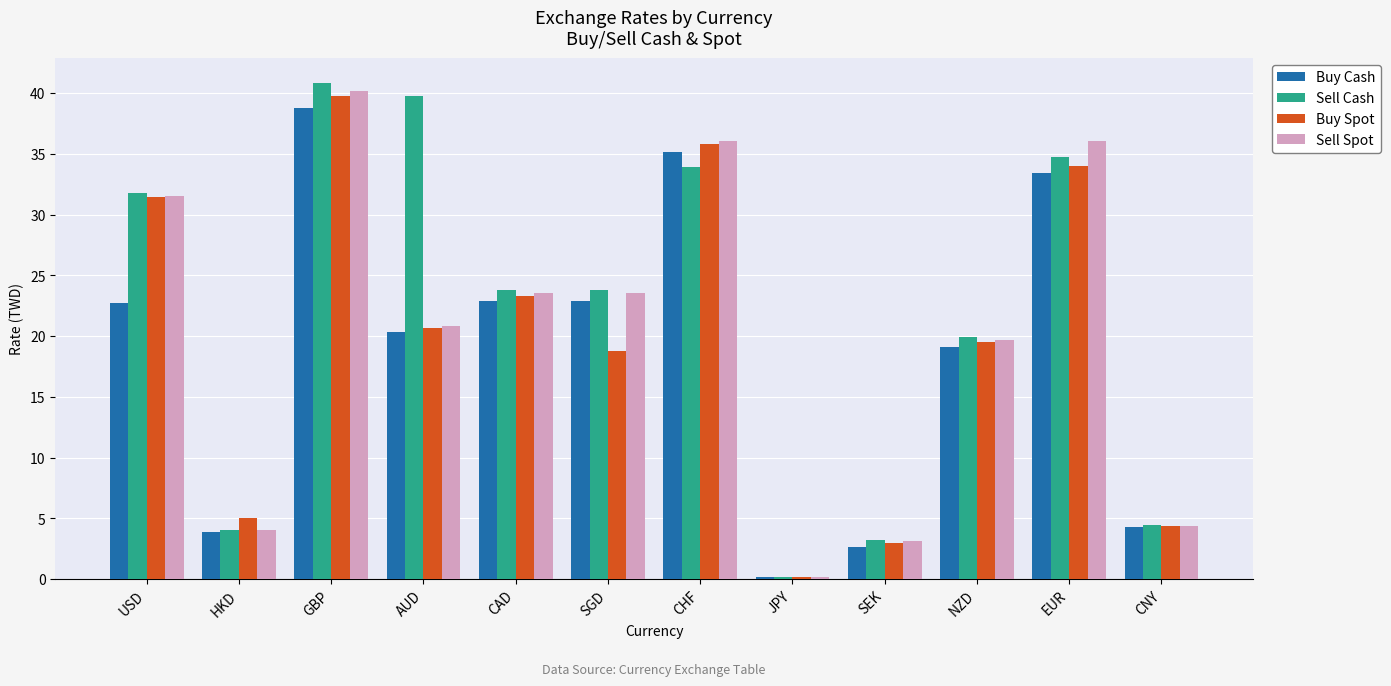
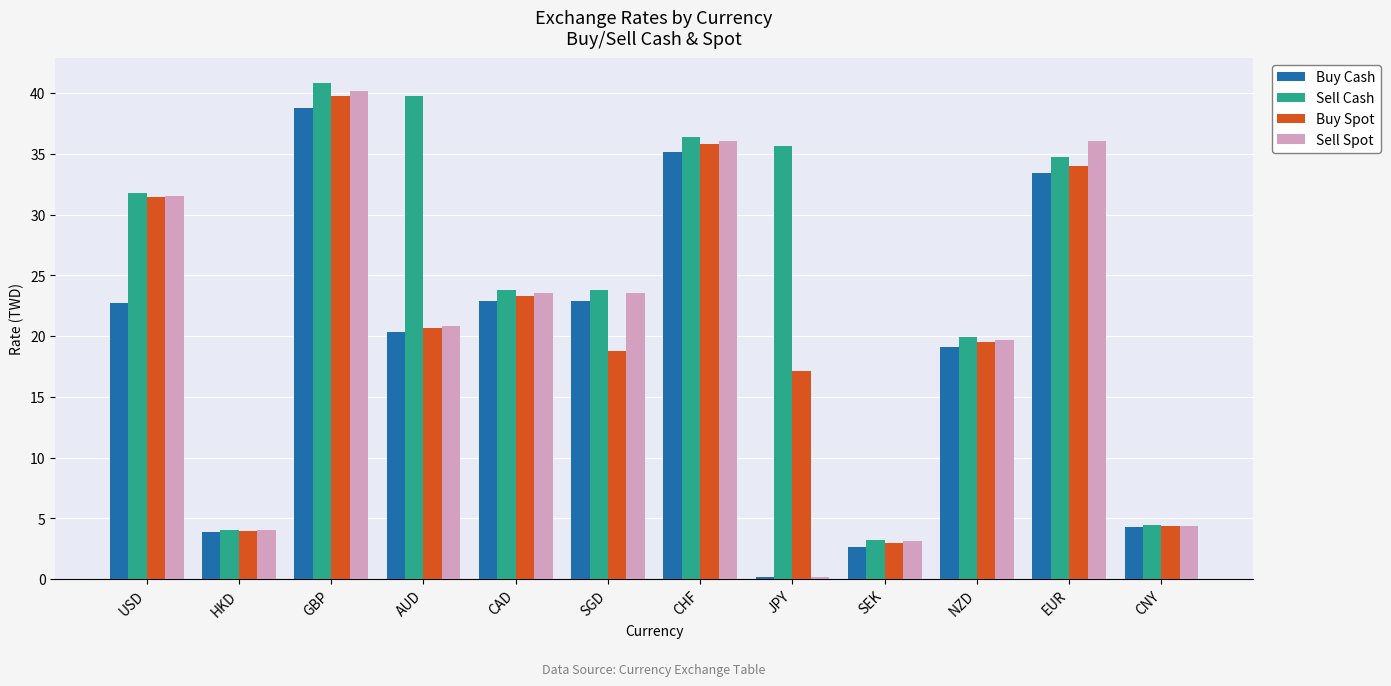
  {
    "Buy Cash": {
      "USD": 22.7,
      "HKD": 3.9,
      "GBP": 38.7,
      "AUD": 20.4,
      "CAD": 22.9,
      "SGD": 22.9,
      "CHF": 35.2,
      "SEK": 2.7,
      "NZD": 19.1,
      "EUR": 33.4,
      "CNY": 4.3
    },
    "Sell Cash": {
      "USD": 31.8,
      "HKD": 4.1,
      "GBP": 40.9,
      "AUD": 39.7,
      "CAD": 23.8,
      "SGD": 23.8,
-     "CHF": 33.9,
-     "JPY": 0.2,
+     "CHF": 36.4,
+     "JPY": 35.7,
      "SEK": 3.2,
      "NZD": 20.0,
      "EUR": 34.7,
      "CNY": 4.4
    },
    "Buy Spot": {
      "USD": 31.5,
-     "HKD": 5.0,
+     "HKD": 4.0,
      "GBP": 39.8,
      "AUD": 20.7,
      "CAD": 23.3,
      "SGD": 18.8,
      "CHF": 35.8,
-     "JPY": 0.2,
+     "JPY": 17.1,
      "SEK": 3.0,
      "NZD": 19.5,
      "EUR": 34.0,
      "CNY": 4.4
    },
    "Sell Spot": {
      "USD": 31.6,
      "HKD": 4.1,
      "GBP": 40.2,
      "AUD": 20.9,
      "CAD": 23.5,
      "SGD": 23.6,
      "CHF": 36.1,
      "JPY": 0.2,
      "SEK": 3.1,
      "NZD": 19.7,
      "EUR": 36.1,
      "CNY": 4.4
    }
  }
